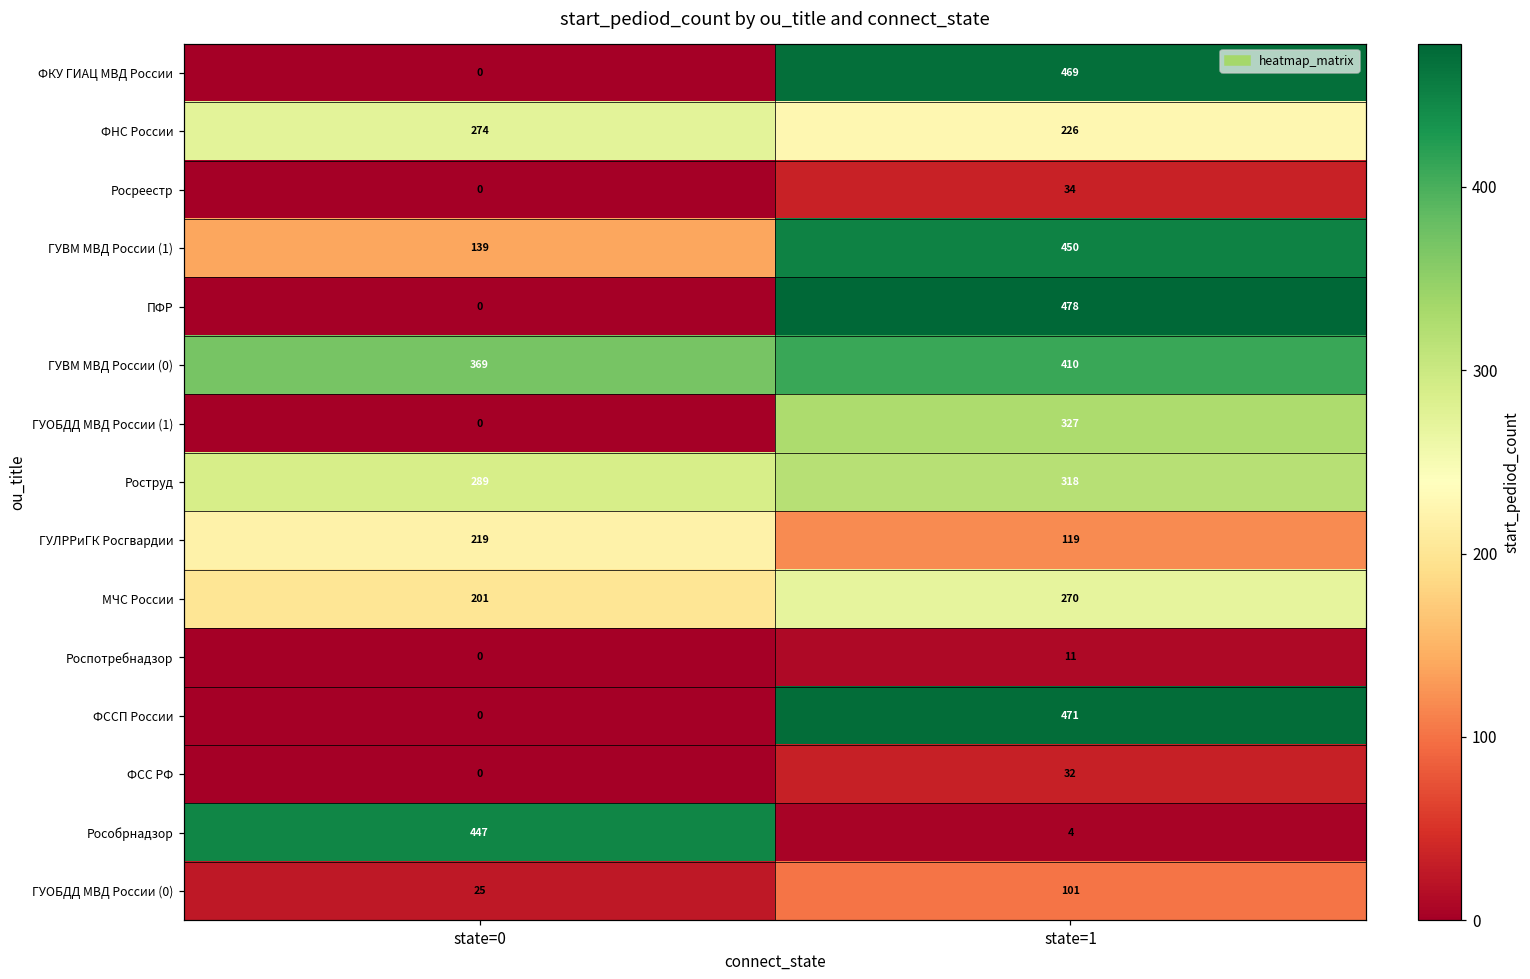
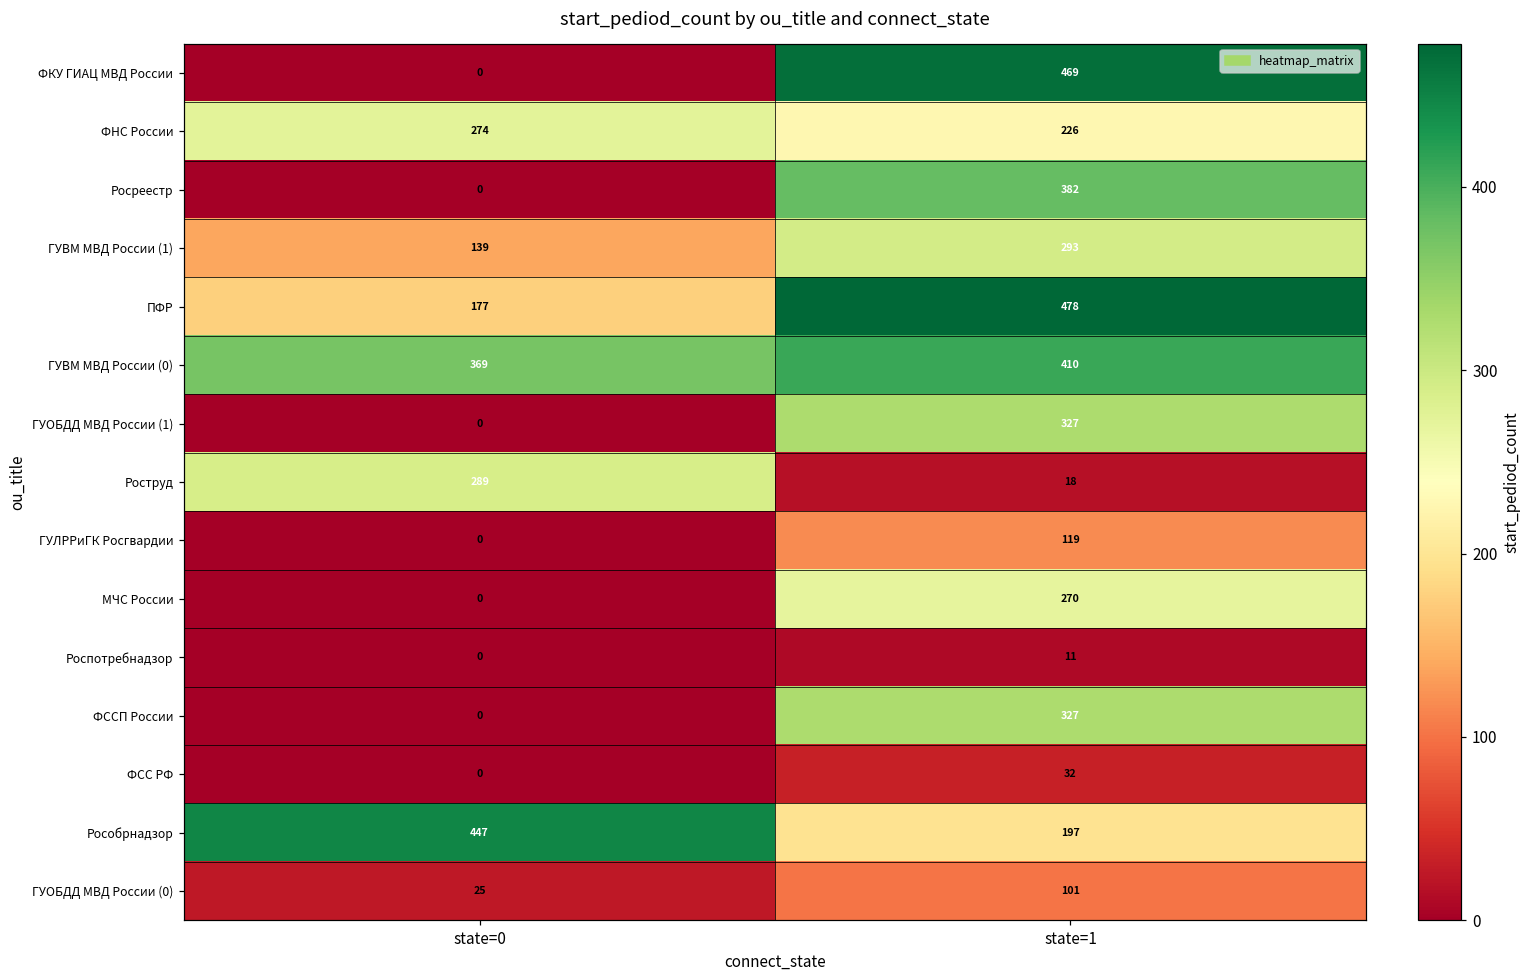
  {
    "ФКУ ГИАЦ МВД России": {
      "state=0": 0,
      "state=1": 469
    },
    "ФНС России": {
      "state=0": 274,
      "state=1": 226
    },
    "Росреестр": {
      "state=0": 0,
-     "state=1": 34
+     "state=1": 382
    },
    "ГУВМ МВД России (1)": {
      "state=0": 139,
-     "state=1": 450
+     "state=1": 293
    },
    "ПФР": {
-     "state=0": 0,
+     "state=0": 177,
      "state=1": 478
    },
    "ГУВМ МВД России (0)": {
      "state=0": 369,
      "state=1": 410
    },
    "ГУОБДД МВД России (1)": {
      "state=0": 0,
      "state=1": 327
    },
    "Роструд": {
      "state=0": 289,
-     "state=1": 318
+     "state=1": 18
    },
    "ГУЛРРиГК Росгвардии": {
-     "state=0": 219,
+     "state=0": 0,
      "state=1": 119
    },
    "МЧС России": {
-     "state=0": 201,
+     "state=0": 0,
      "state=1": 270
    },
    "Роспотребнадзор": {
      "state=0": 0,
      "state=1": 11
    },
    "ФССП России": {
      "state=0": 0,
-     "state=1": 471
+     "state=1": 327
    },
    "ФСС РФ": {
      "state=0": 0,
      "state=1": 32
    },
    "Рособрнадзор": {
      "state=0": 447,
-     "state=1": 4
+     "state=1": 197
    },
    "ГУОБДД МВД России (0)": {
      "state=0": 25,
      "state=1": 101
    }
  }
